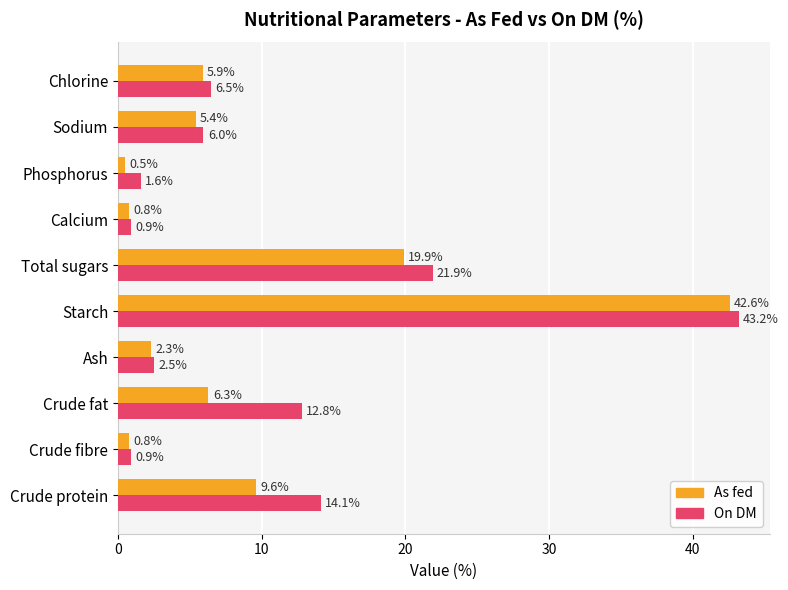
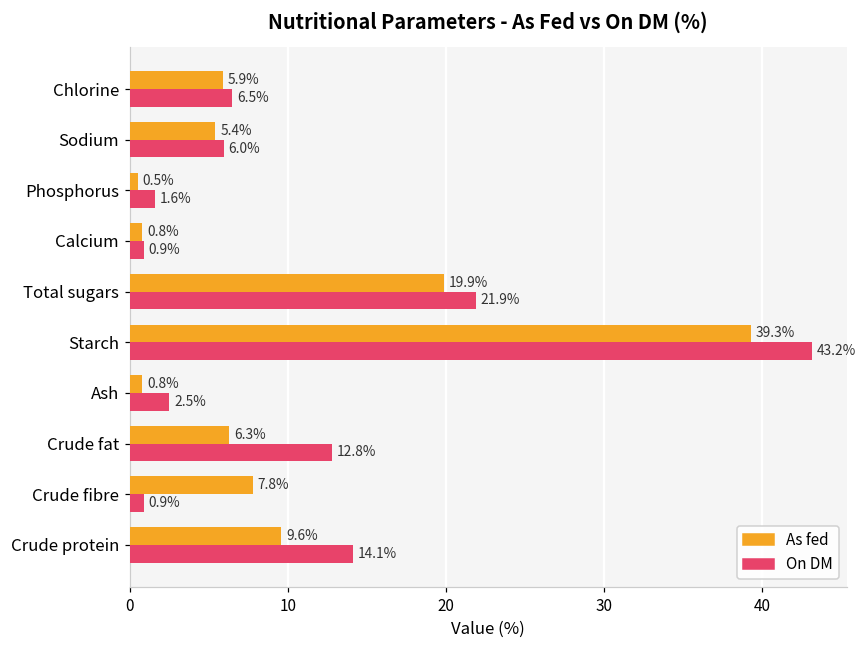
  {
    "As fed": {
      "Chlorine": "5.9%",
      "Sodium": "5.4%",
      "Phosphorus": "0.5%",
      "Calcium": "0.8%",
      "Total sugars": "19.9%",
-     "Starch": "42.6%",
-     "Ash": "2.3%",
+     "Starch": "39.3%",
+     "Ash": "0.8%",
      "Crude fat": "6.3%",
-     "Crude fibre": "0.8%",
+     "Crude fibre": "7.8%",
      "Crude protein": "9.6%"
    },
    "On DM": {
      "Chlorine": "6.5%",
      "Sodium": "6.0%",
      "Phosphorus": "1.6%",
      "Calcium": "0.9%",
      "Total sugars": "21.9%",
      "Starch": "43.2%",
      "Ash": "2.5%",
      "Crude fat": "12.8%",
      "Crude fibre": "0.9%",
      "Crude protein": "14.1%"
    }
  }
